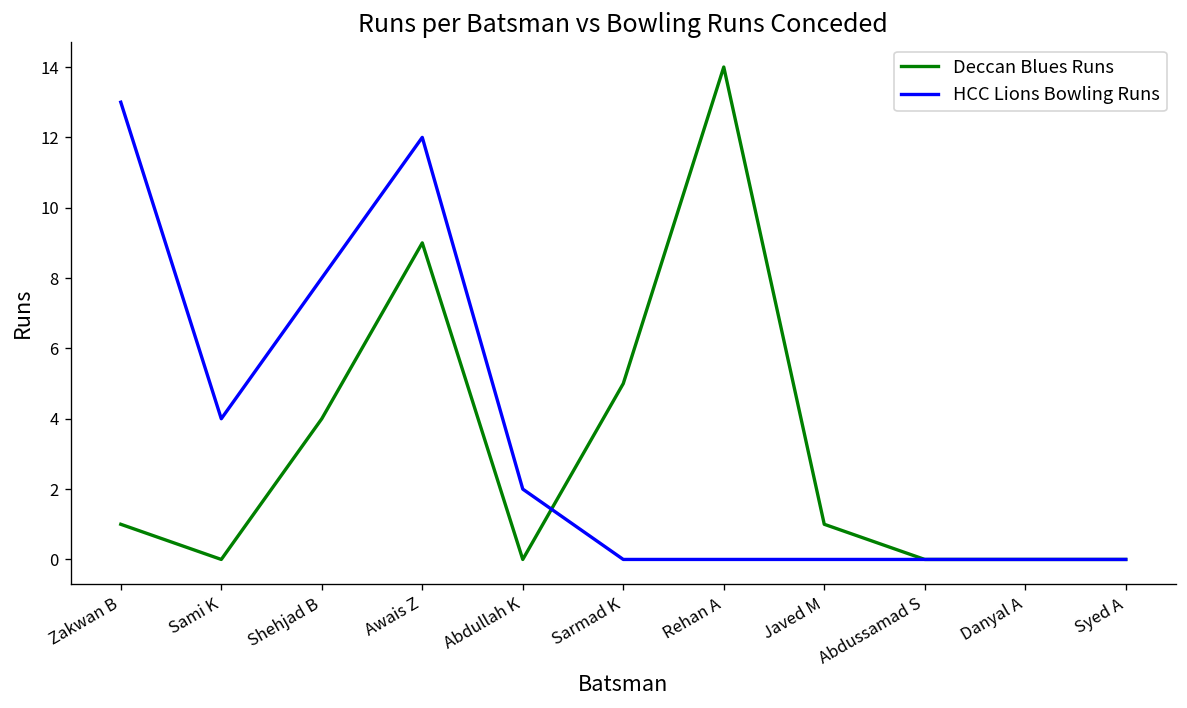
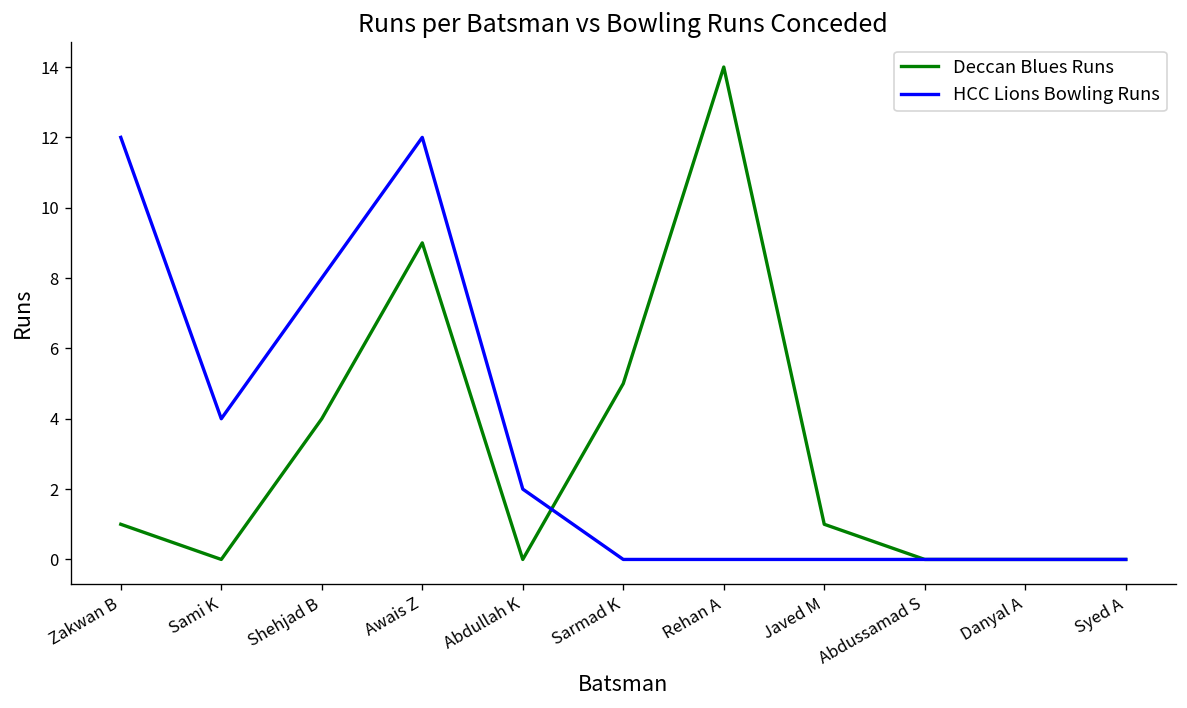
  {
    "Deccan Blues Runs": {
      "Zakwan B": 1,
      "Sami K": 0,
      "Shehjad B": 4,
      "Awais Z": 9,
      "Abdullah K": 0,
      "Sarmad K": 5,
      "Rehan A": 14,
      "Javed M": 1
    },
    "HCC Lions Bowling Runs": {
-     "Zakwan B": 13,
+     "Zakwan B": 12,
      "Sami K": 4,
      "Shehjad B": 8,
      "Awais Z": 12,
      "Abdullah K": 2,
      "Sarmad K": 0,
      "Rehan A": 0,
      "Javed M": 0
    }
  }
